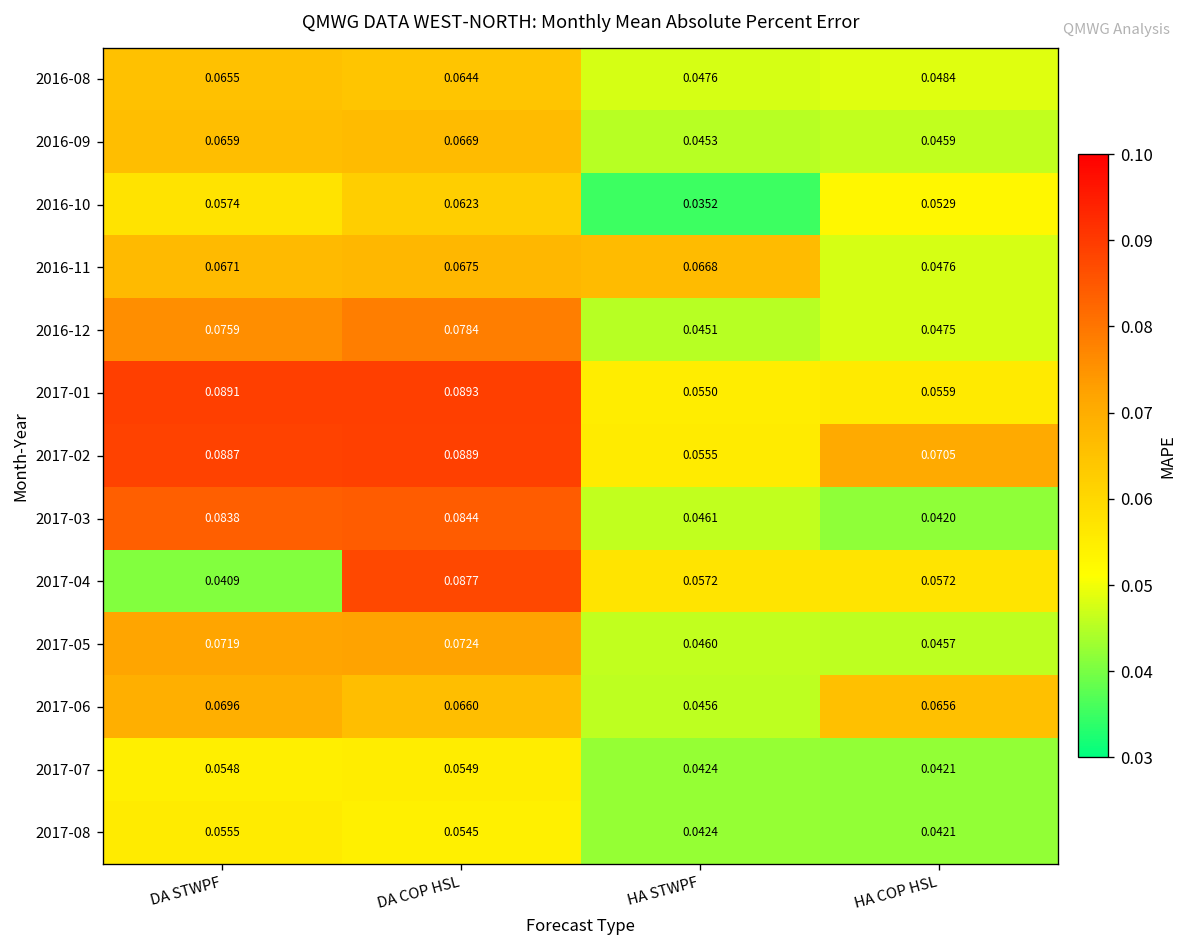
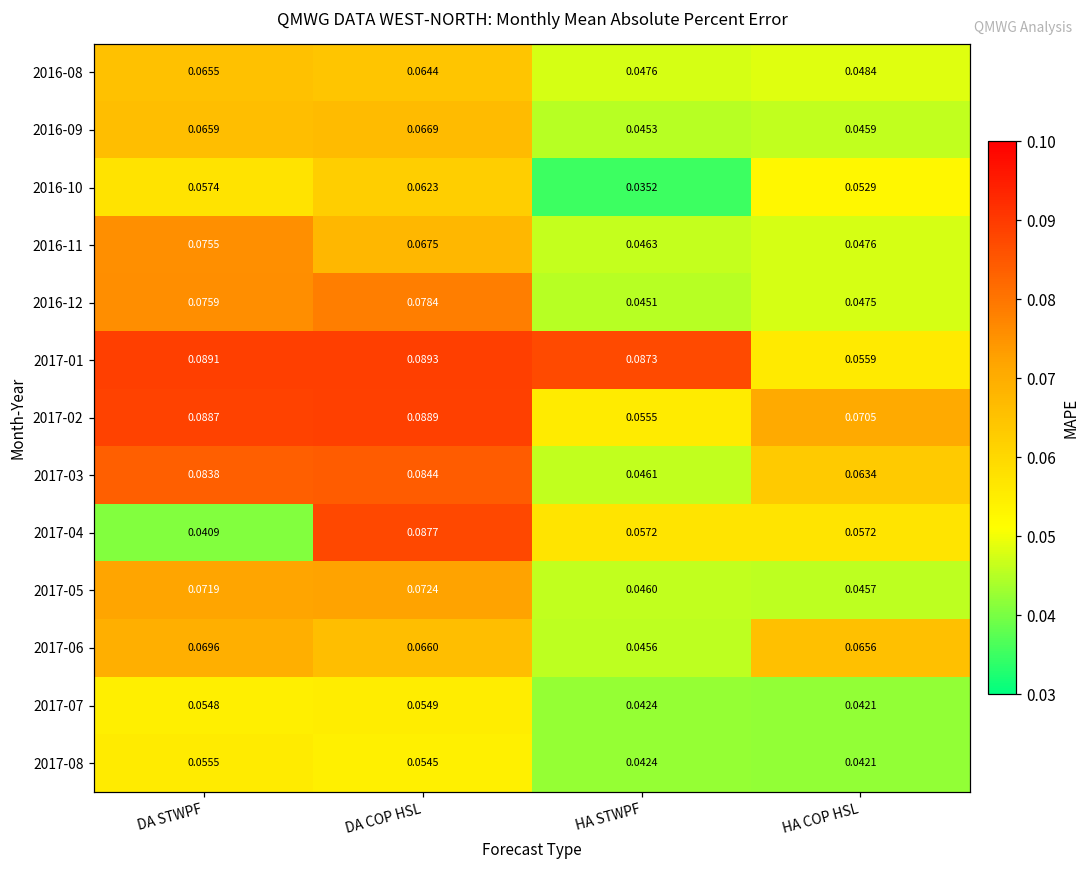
  {
    "2016-08": {
      "DA STWPF": 0.0655,
      "DA COP HSL": 0.0644,
      "HA STWPF": 0.0476,
      "HA COP HSL": 0.0484
    },
    "2016-09": {
      "DA STWPF": 0.0659,
      "DA COP HSL": 0.0669,
      "HA STWPF": 0.0453,
      "HA COP HSL": 0.0459
    },
    "2016-10": {
      "DA STWPF": 0.0574,
      "DA COP HSL": 0.0623,
      "HA STWPF": 0.0352,
      "HA COP HSL": 0.0529
    },
    "2016-11": {
-     "DA STWPF": 0.0671,
+     "DA STWPF": 0.0755,
      "DA COP HSL": 0.0675,
-     "HA STWPF": 0.0668,
+     "HA STWPF": 0.0463,
      "HA COP HSL": 0.0476
    },
    "2016-12": {
      "DA STWPF": 0.0759,
      "DA COP HSL": 0.0784,
      "HA STWPF": 0.0451,
      "HA COP HSL": 0.0475
    },
    "2017-01": {
      "DA STWPF": 0.0891,
      "DA COP HSL": 0.0893,
-     "HA STWPF": 0.0550,
+     "HA STWPF": 0.0873,
      "HA COP HSL": 0.0559
    },
    "2017-02": {
      "DA STWPF": 0.0887,
      "DA COP HSL": 0.0889,
      "HA STWPF": 0.0555,
      "HA COP HSL": 0.0705
    },
    "2017-03": {
      "DA STWPF": 0.0838,
      "DA COP HSL": 0.0844,
      "HA STWPF": 0.0461,
-     "HA COP HSL": 0.0420
+     "HA COP HSL": 0.0634
    },
    "2017-04": {
      "DA STWPF": 0.0409,
      "DA COP HSL": 0.0877,
      "HA STWPF": 0.0572,
      "HA COP HSL": 0.0572
    },
    "2017-05": {
      "DA STWPF": 0.0719,
      "DA COP HSL": 0.0724,
      "HA STWPF": 0.0460,
      "HA COP HSL": 0.0457
    },
    "2017-06": {
      "DA STWPF": 0.0696,
      "DA COP HSL": 0.0660,
      "HA STWPF": 0.0456,
      "HA COP HSL": 0.0656
    },
    "2017-07": {
      "DA STWPF": 0.0548,
      "DA COP HSL": 0.0549,
      "HA STWPF": 0.0424,
      "HA COP HSL": 0.0421
    },
    "2017-08": {
      "DA STWPF": 0.0555,
      "DA COP HSL": 0.0545,
      "HA STWPF": 0.0424,
      "HA COP HSL": 0.0421
    }
  }
